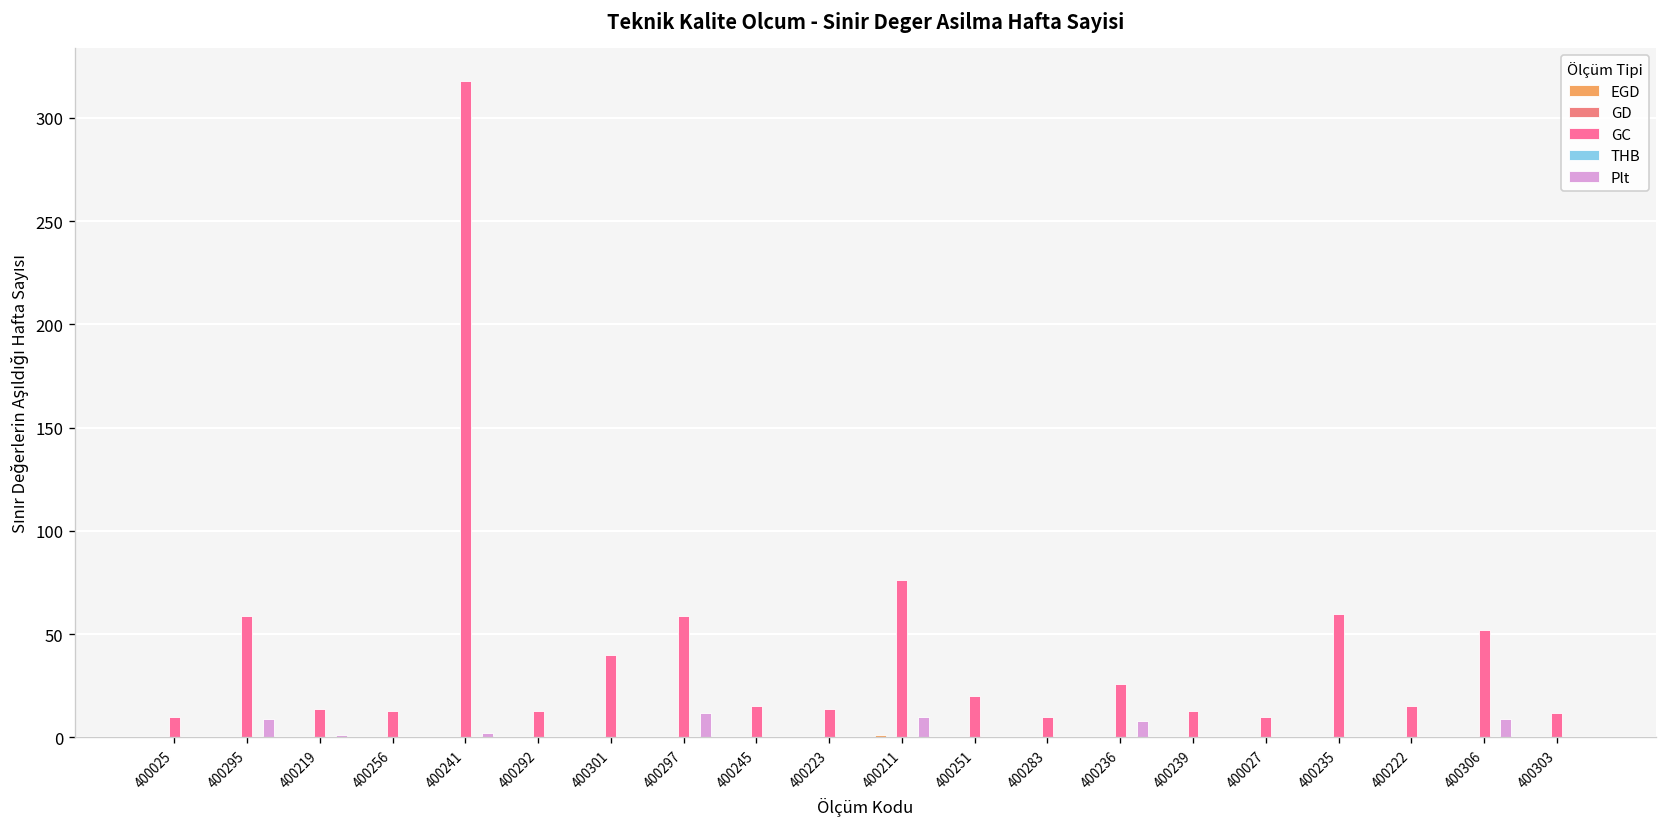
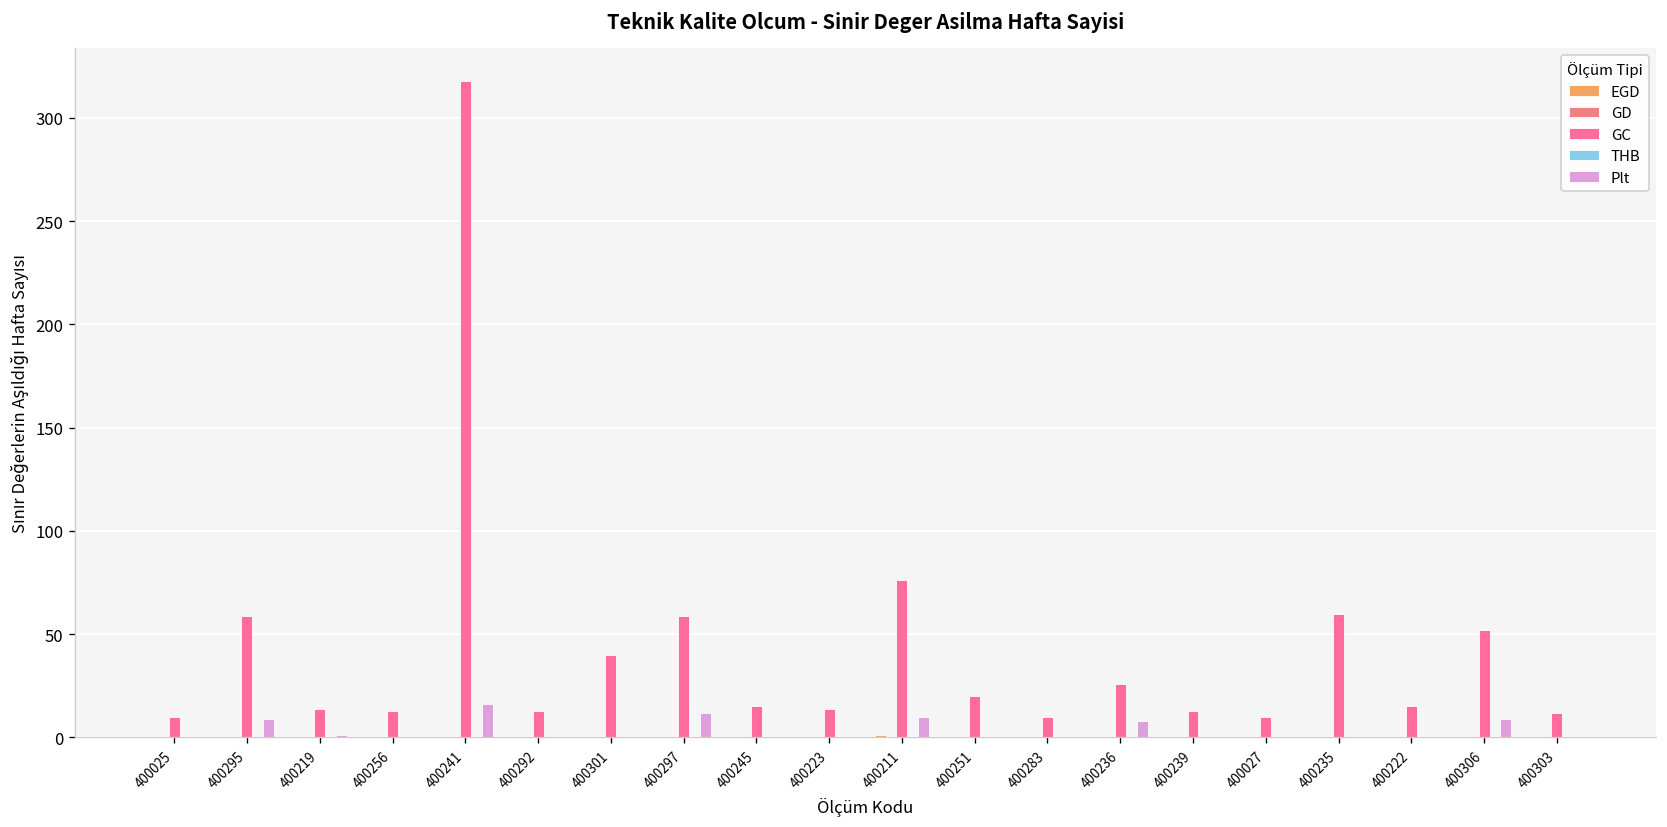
  {
    "THB": {
      "400025": 0,
      "400295": 0,
      "400219": 0,
      "400256": 0,
      "400241": 0,
      "400292": 0,
      "400301": 0,
      "400297": 0,
      "400245": 0,
      "400223": 0,
      "400211": 0,
      "400251": 0,
      "400283": 0,
      "400236": 0,
      "400239": 0,
      "400027": 0,
      "400235": 0,
      "400222": 0,
      "400306": 0,
      "400303": 0
    },
    "Plt": {
      "400025": 0,
      "400295": 9,
      "400256": 0,
-     "400241": 2,
+     "400241": 16,
      "400292": 0,
      "400301": 0,
      "400297": 12,
      "400245": 0,
      "400223": 0,
      "400211": 10,
      "400251": 0,
      "400283": 0,
      "400236": 8,
      "400239": 0,
      "400027": 0,
      "400235": 0,
      "400222": 0,
      "400306": 9,
      "400303": 0
    }
  }
